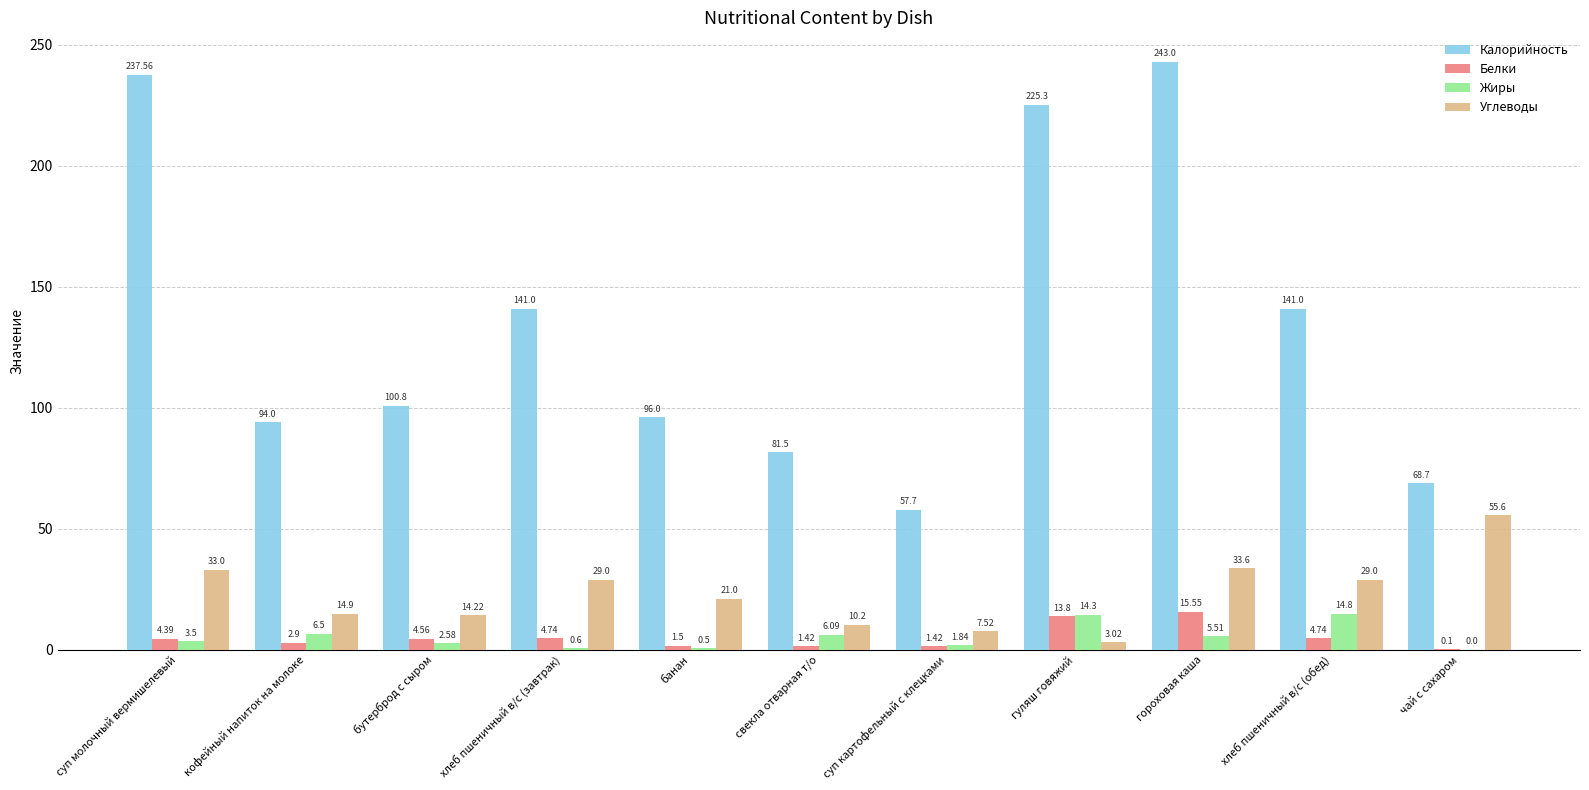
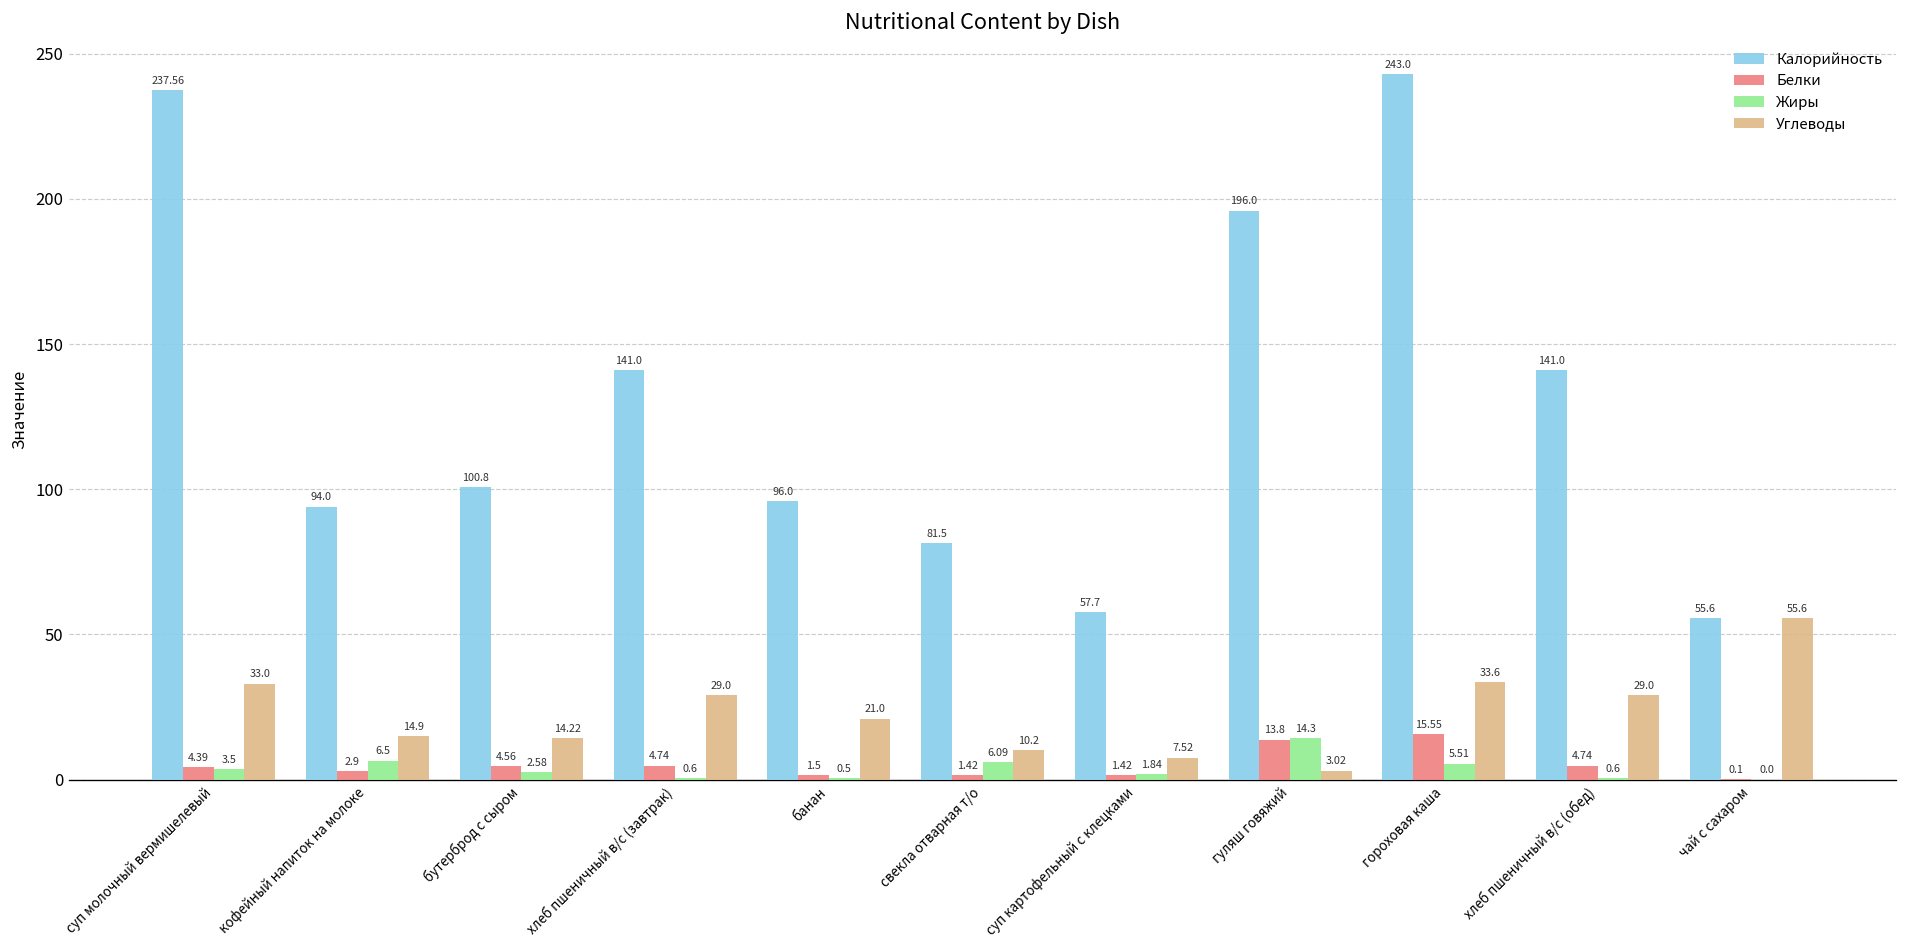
  {
    "Калорийность": {
      "суп молочный вермишелевый": 237.56,
      "кофейный напиток на молоке": 94.0,
      "бутерброд с сыром": 100.8,
      "хлеб пшеничный в/с (завтрак)": 141.0,
      "банан": 96.0,
      "свекла отварная т/о": 81.5,
      "суп картофельный с клецками": 57.7,
-     "гуляш говяжий": 225.3,
+     "гуляш говяжий": 196.0,
      "гороховая каша": 243.0,
      "хлеб пшеничный в/с (обед)": 141.0,
-     "чай с сахаром": 68.7
+     "чай с сахаром": 55.6
    },
    "Жиры": {
      "суп молочный вермишелевый": 3.5,
      "кофейный напиток на молоке": 6.5,
      "бутерброд с сыром": 2.58,
      "хлеб пшеничный в/с (завтрак)": 0.6,
      "банан": 0.5,
      "свекла отварная т/о": 6.09,
      "суп картофельный с клецками": 1.84,
      "гуляш говяжий": 14.3,
      "гороховая каша": 5.51,
-     "хлеб пшеничный в/с (обед)": 14.8,
+     "хлеб пшеничный в/с (обед)": 0.6,
      "чай с сахаром": 0.0
    }
  }
